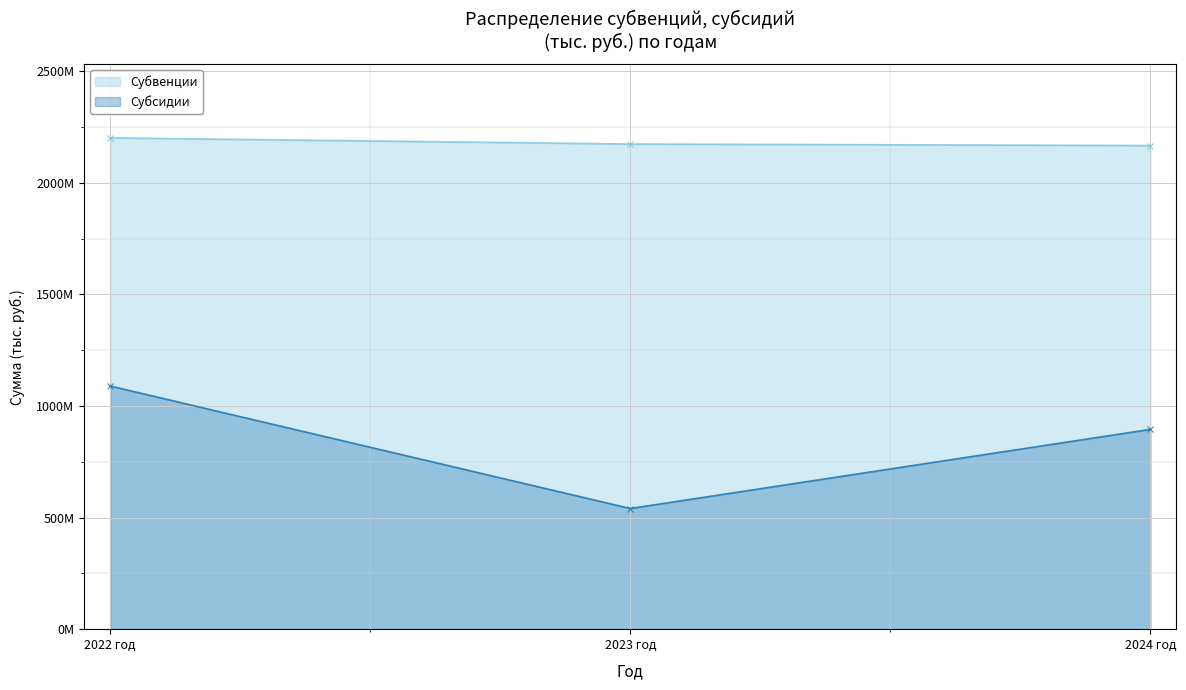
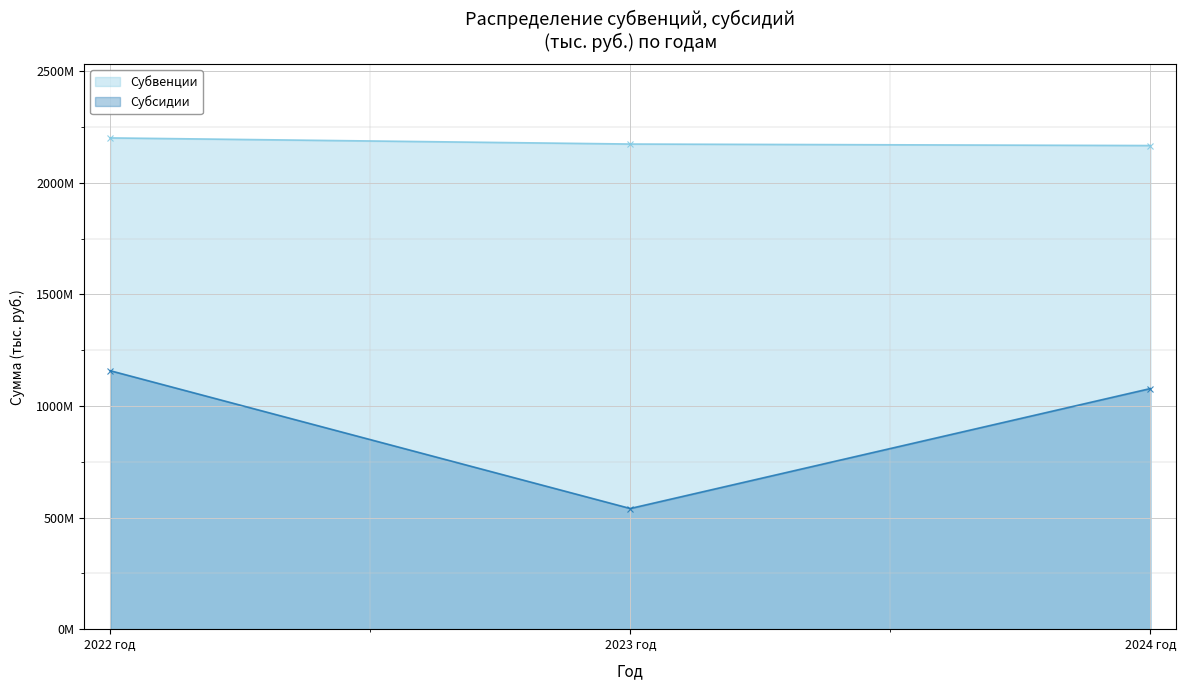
  {
    "Субвенции": {
      "2022 год": "2200М",
      "2023 год": "2170М",
      "2024 год": "2170М"
    },
    "Субсидии": {
-     "2022 год": "1090М",
+     "2022 год": "1160М",
      "2023 год": "540М",
-     "2024 год": "900М"
+     "2024 год": "1080М"
    }
  }
